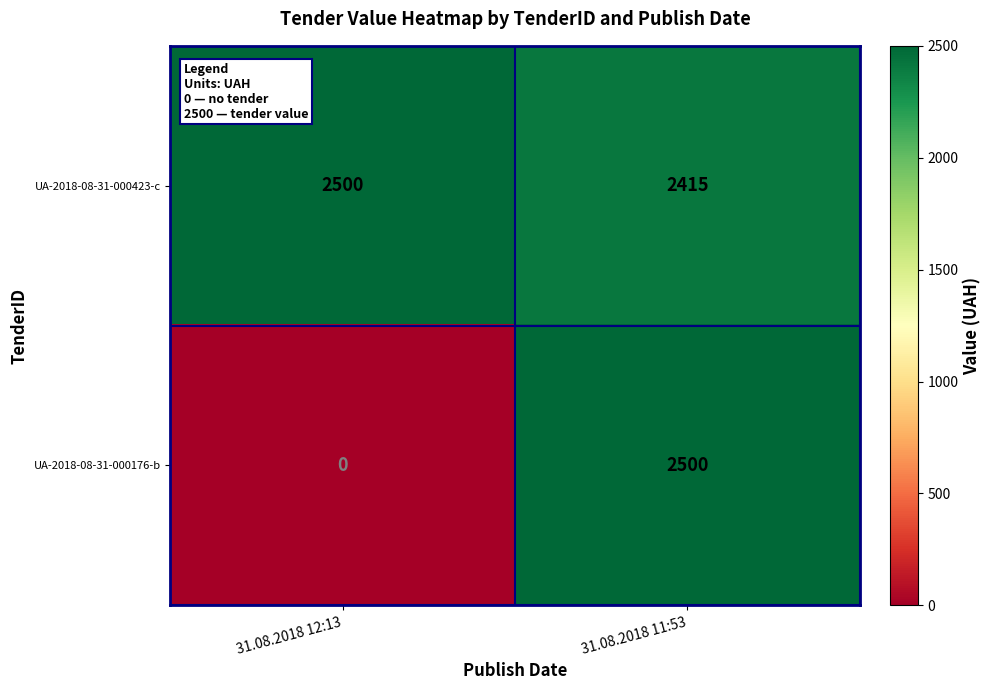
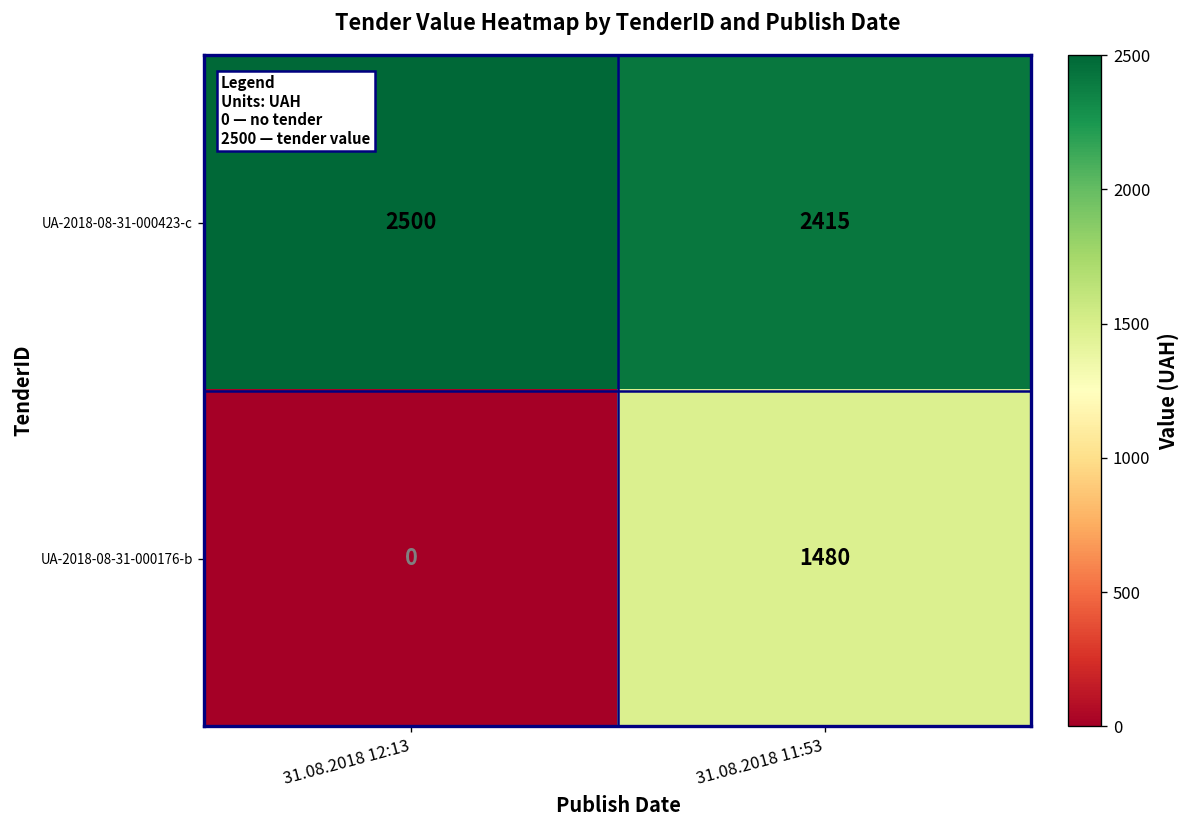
  {
    "UA-2018-08-31-000423-c": {
      "31.08.2018 12:13": 2500,
      "31.08.2018 11:53": 2415
    },
    "UA-2018-08-31-000176-b": {
      "31.08.2018 12:13": 0,
-     "31.08.2018 11:53": 2500
+     "31.08.2018 11:53": 1480
    }
  }
